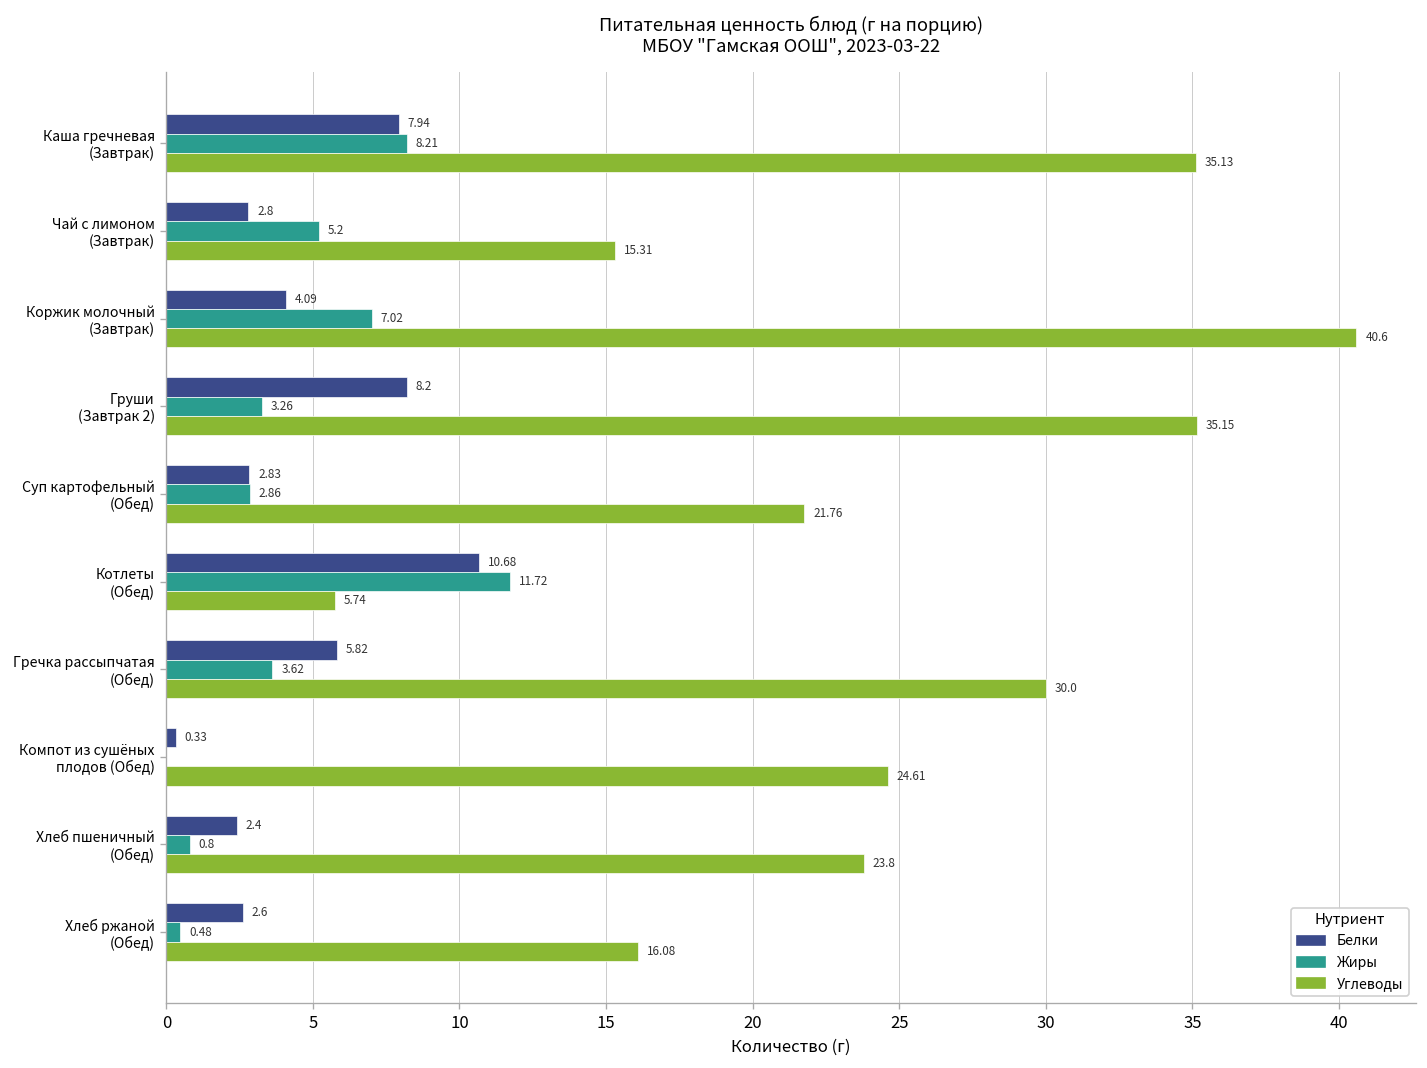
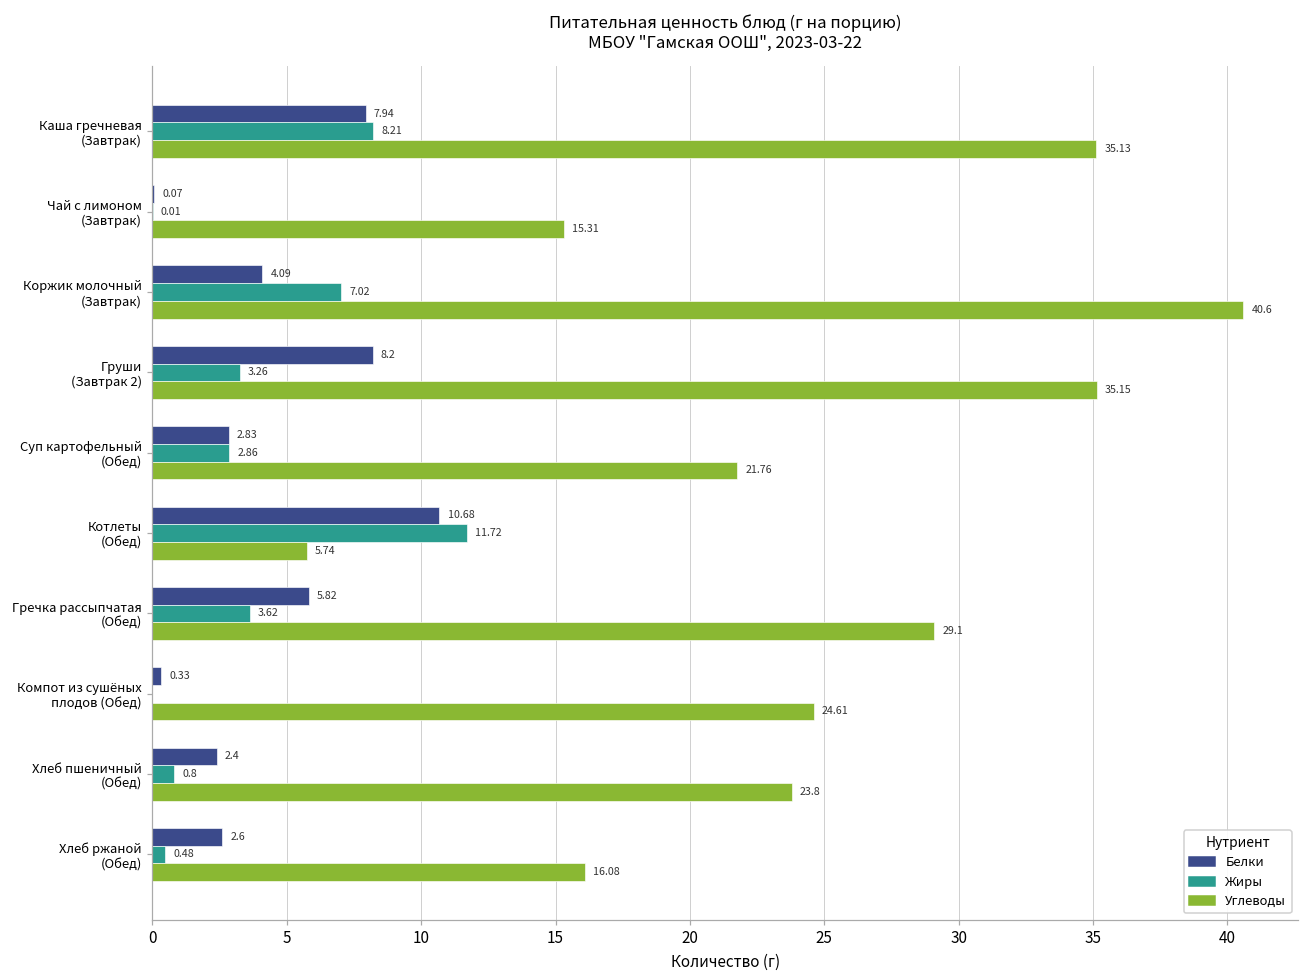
  {
    "Белки": {
      "Каша гречневая (Завтрак)": 7.94,
-     "Чай с лимоном (Завтрак)": 2.8,
+     "Чай с лимоном (Завтрак)": 0.07,
      "Коржик молочный (Завтрак)": 4.09,
      "Груши (Завтрак 2)": 8.2,
      "Суп картофельный (Обед)": 2.83,
      "Котлеты (Обед)": 10.68,
      "Гречка рассыпчатая (Обед)": 5.82,
      "Компот из сушёных плодов (Обед)": 0.33,
      "Хлеб пшеничный (Обед)": 2.4,
      "Хлеб ржаной (Обед)": 2.6
    },
    "Жиры": {
      "Каша гречневая (Завтрак)": 8.21,
-     "Чай с лимоном (Завтрак)": 5.2,
+     "Чай с лимоном (Завтрак)": 0.01,
      "Коржик молочный (Завтрак)": 7.02,
      "Груши (Завтрак 2)": 3.26,
      "Суп картофельный (Обед)": 2.86,
      "Котлеты (Обед)": 11.72,
      "Гречка рассыпчатая (Обед)": 3.62,
      "Хлеб пшеничный (Обед)": 0.8,
      "Хлеб ржаной (Обед)": 0.48
    },
    "Углеводы": {
      "Каша гречневая (Завтрак)": 35.13,
      "Чай с лимоном (Завтрак)": 15.31,
      "Коржик молочный (Завтрак)": 40.6,
      "Груши (Завтрак 2)": 35.15,
      "Суп картофельный (Обед)": 21.76,
      "Котлеты (Обед)": 5.74,
-     "Гречка рассыпчатая (Обед)": 30.0,
+     "Гречка рассыпчатая (Обед)": 29.1,
      "Компот из сушёных плодов (Обед)": 24.61,
      "Хлеб пшеничный (Обед)": 23.8,
      "Хлеб ржаной (Обед)": 16.08
    }
  }
